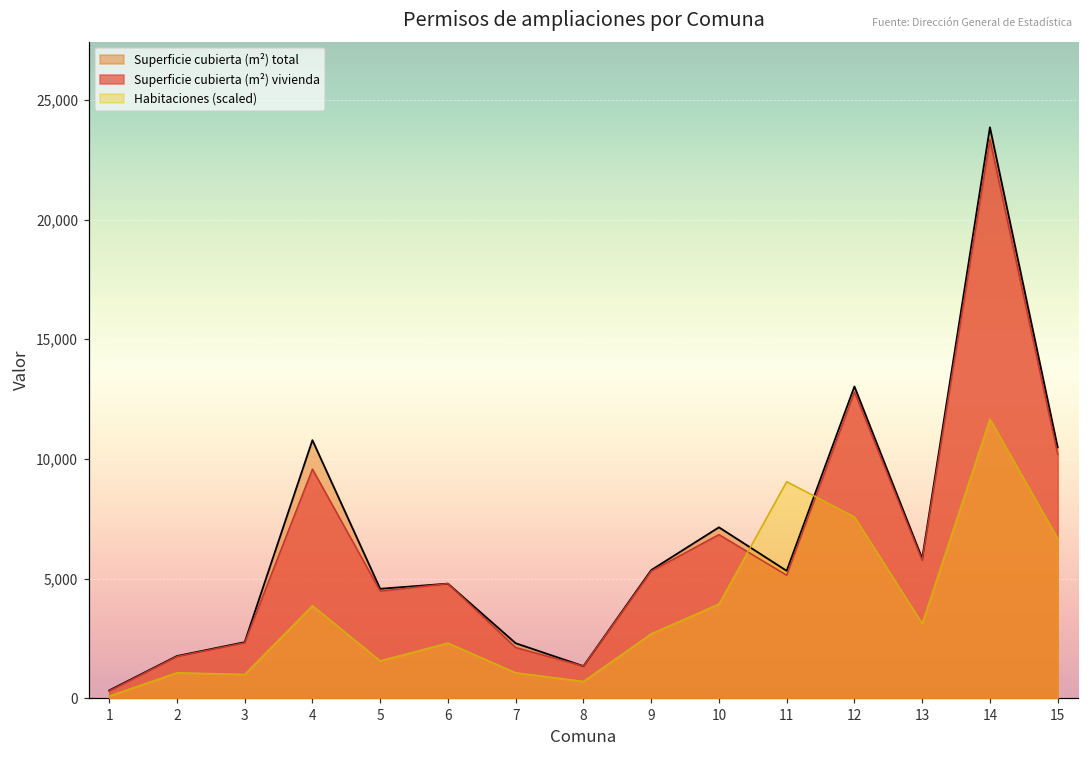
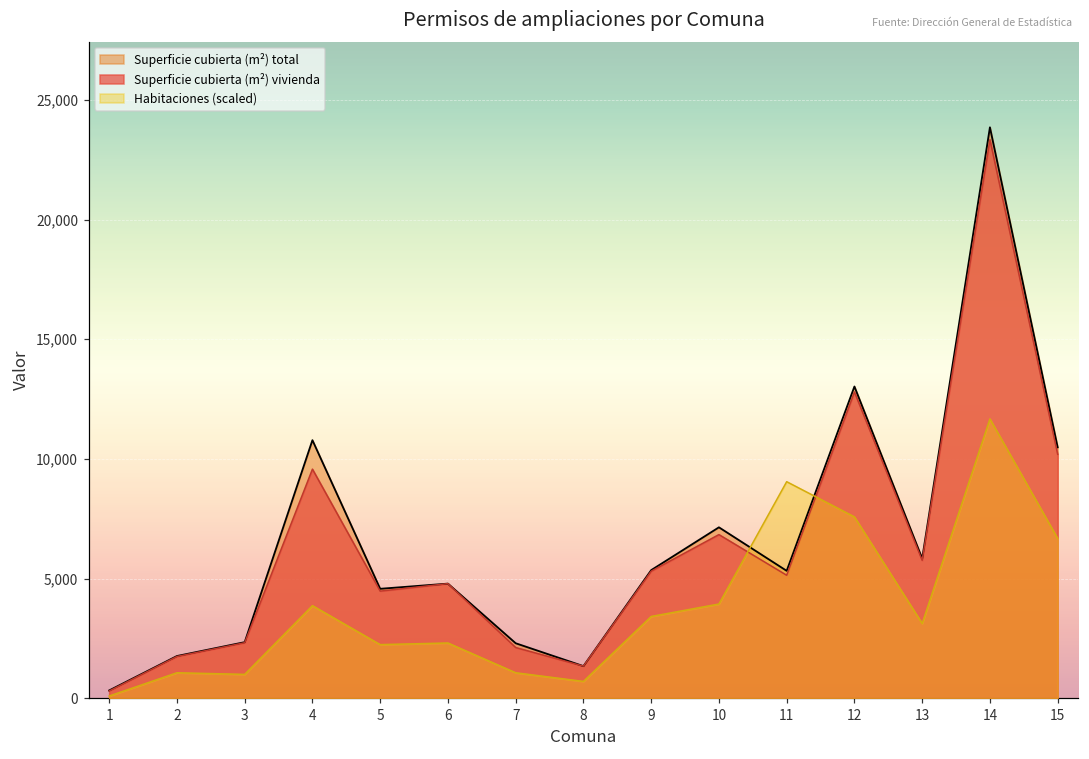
  {
    "Habitaciones (scaled)": {
      "1": "100",
      "2": "1,100",
      "3": "1,000",
      "4": "3,900",
-     "5": "1,600",
+     "5": "2,200",
      "6": "2,300",
      "7": "1,100",
      "8": "700",
-     "9": "2,700",
+     "9": "3,400",
      "10": "3,900",
      "11": "9,000",
      "12": "7,600",
      "13": "3,100",
      "14": "11,700",
      "15": "6,700"
    }
  }
